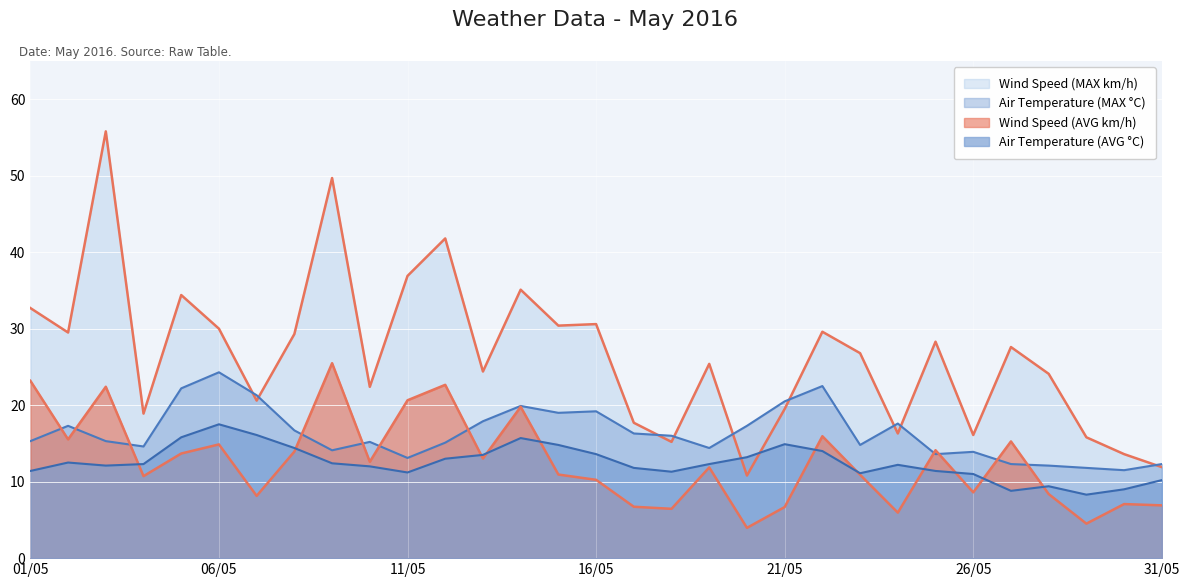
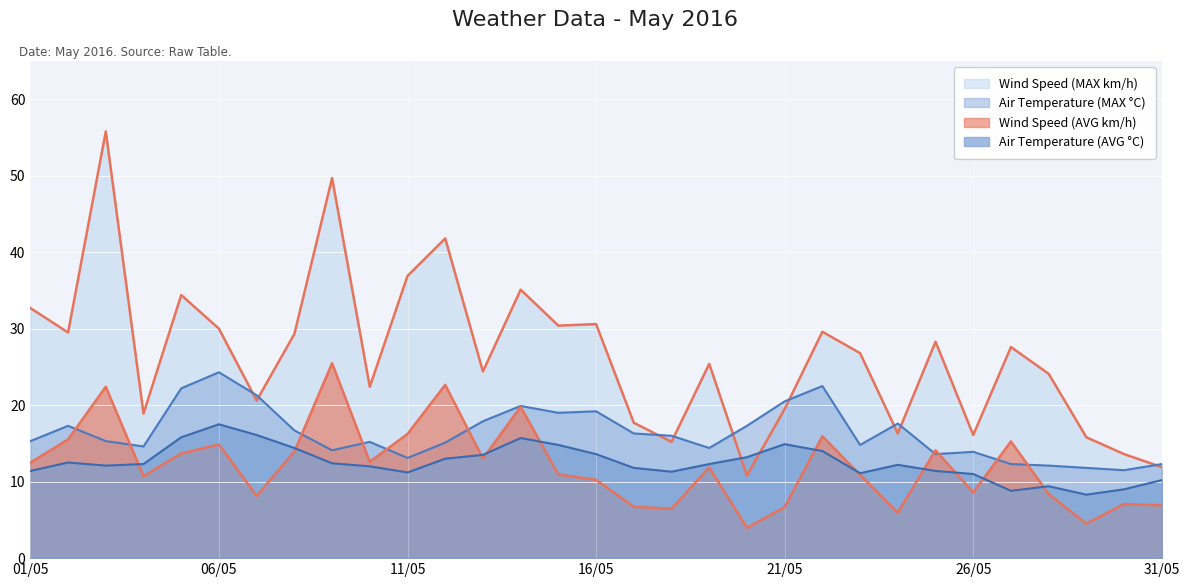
  {
    "Wind Speed (AVG km/h)": {
-     "01/05": 23,
+     "01/05": 12,
      "06/05": 15,
-     "11/05": 21,
+     "11/05": 16,
      "16/05": 10,
      "21/05": 7,
      "26/05": 9,
      "31/05": 7
    }
  }
